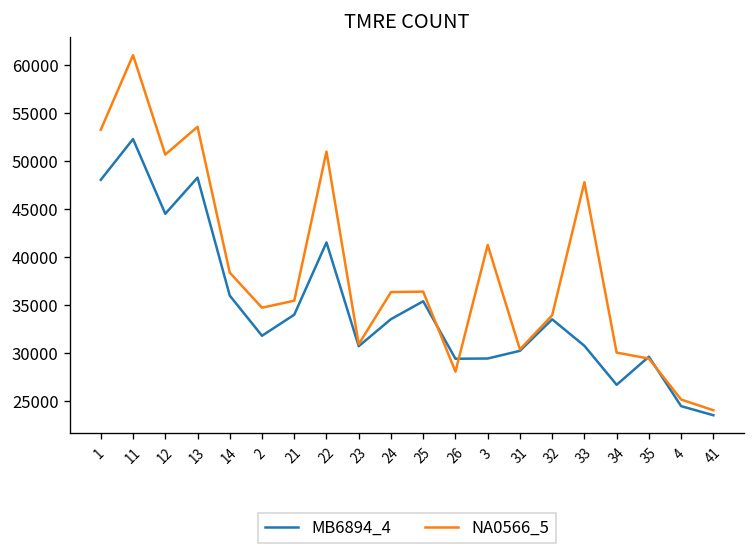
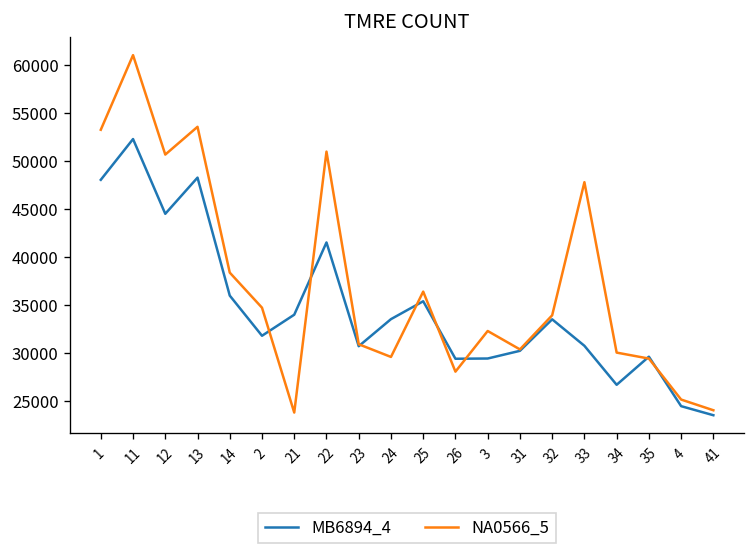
  {
    "MB6894_4": {
      "1": 48000,
      "11": 52000,
      "12": 44000,
      "13": 48000,
      "14": 36000,
      "2": 32000,
      "21": 34000,
      "22": 42000,
      "24": 34000,
      "25": 35000,
      "26": 29000,
      "3": 29000,
      "32": 34000,
      "33": 31000,
      "34": 27000,
      "4": 24000,
      "41": 24000
    },
    "NA0566_5": {
      "1": 53000,
      "11": 61000,
      "12": 51000,
      "13": 54000,
      "14": 38000,
      "2": 35000,
-     "21": 35000,
+     "21": 24000,
      "22": 51000,
-     "24": 36000,
+     "24": 30000,
      "25": 36000,
      "26": 28000,
-     "3": 41000,
+     "3": 32000,
      "32": 34000,
      "33": 48000,
      "34": 30000,
      "4": 25000,
      "41": 24000
    }
  }
